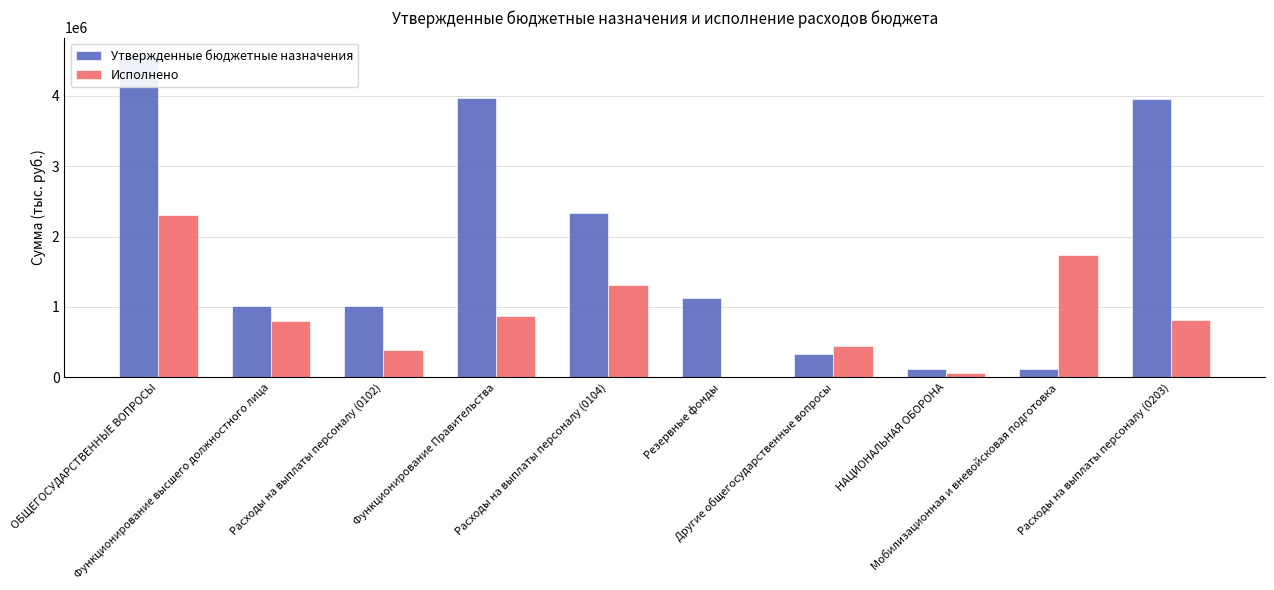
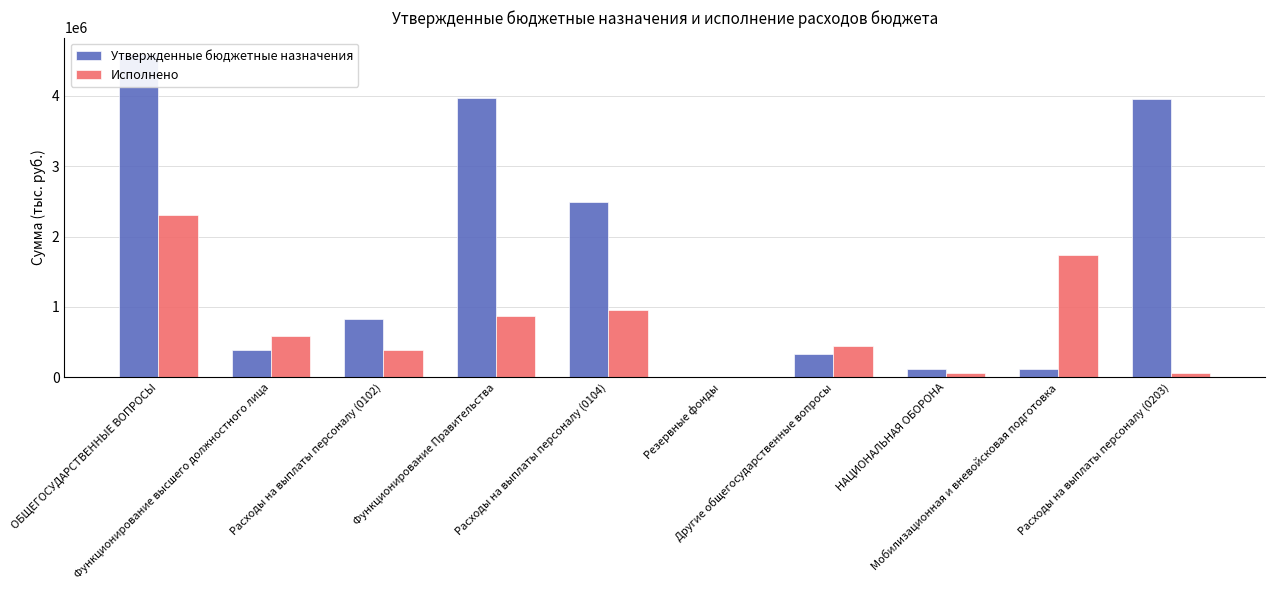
  {
    "Утвержденные бюджетные назначения": {
-     "Функционирование высшего должностного лица": 1000000,
-     "Расходы на выплаты персоналу (0102)": 1000000,
+     "Функционирование высшего должностного лица": 400000,
+     "Расходы на выплаты персоналу (0102)": 800000,
      "Функционирование Правительства": 4000000,
-     "Расходы на выплаты персоналу (0104)": 2300000,
-     "Резервные фонды": 1100000,
+     "Расходы на выплаты персоналу (0104)": 2500000,
+     "Резервные фонды": 0,
      "Другие общегосударственные вопросы": 300000,
      "НАЦИОНАЛЬНАЯ ОБОРОНА": 100000,
      "Мобилизационная и вневойсковая подготовка": 100000,
      "Расходы на выплаты персоналу (0203)": 3900000
    },
    "Исполнено": {
      "ОБЩЕГОСУДАРСТВЕННЫЕ ВОПРОСЫ": 2300000,
-     "Функционирование высшего должностного лица": 800000,
+     "Функционирование высшего должностного лица": 600000,
      "Расходы на выплаты персоналу (0102)": 400000,
      "Функционирование Правительства": 900000,
-     "Расходы на выплаты персоналу (0104)": 1300000,
+     "Расходы на выплаты персоналу (0104)": 1000000,
      "Резервные фонды": 0,
      "Другие общегосударственные вопросы": 400000,
      "НАЦИОНАЛЬНАЯ ОБОРОНА": 100000,
      "Мобилизационная и вневойсковая подготовка": 1700000,
-     "Расходы на выплаты персоналу (0203)": 800000
+     "Расходы на выплаты персоналу (0203)": 100000
    }
  }
